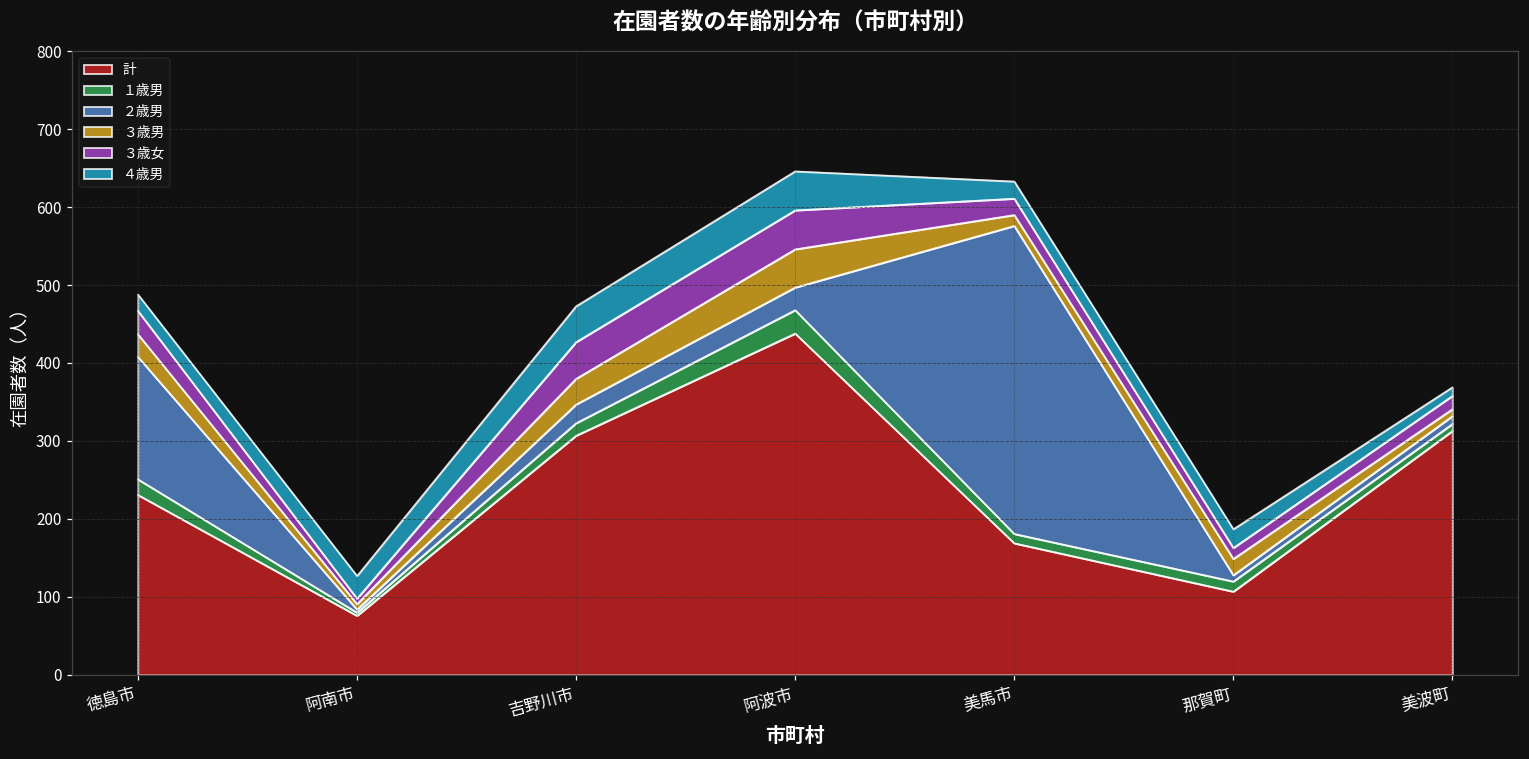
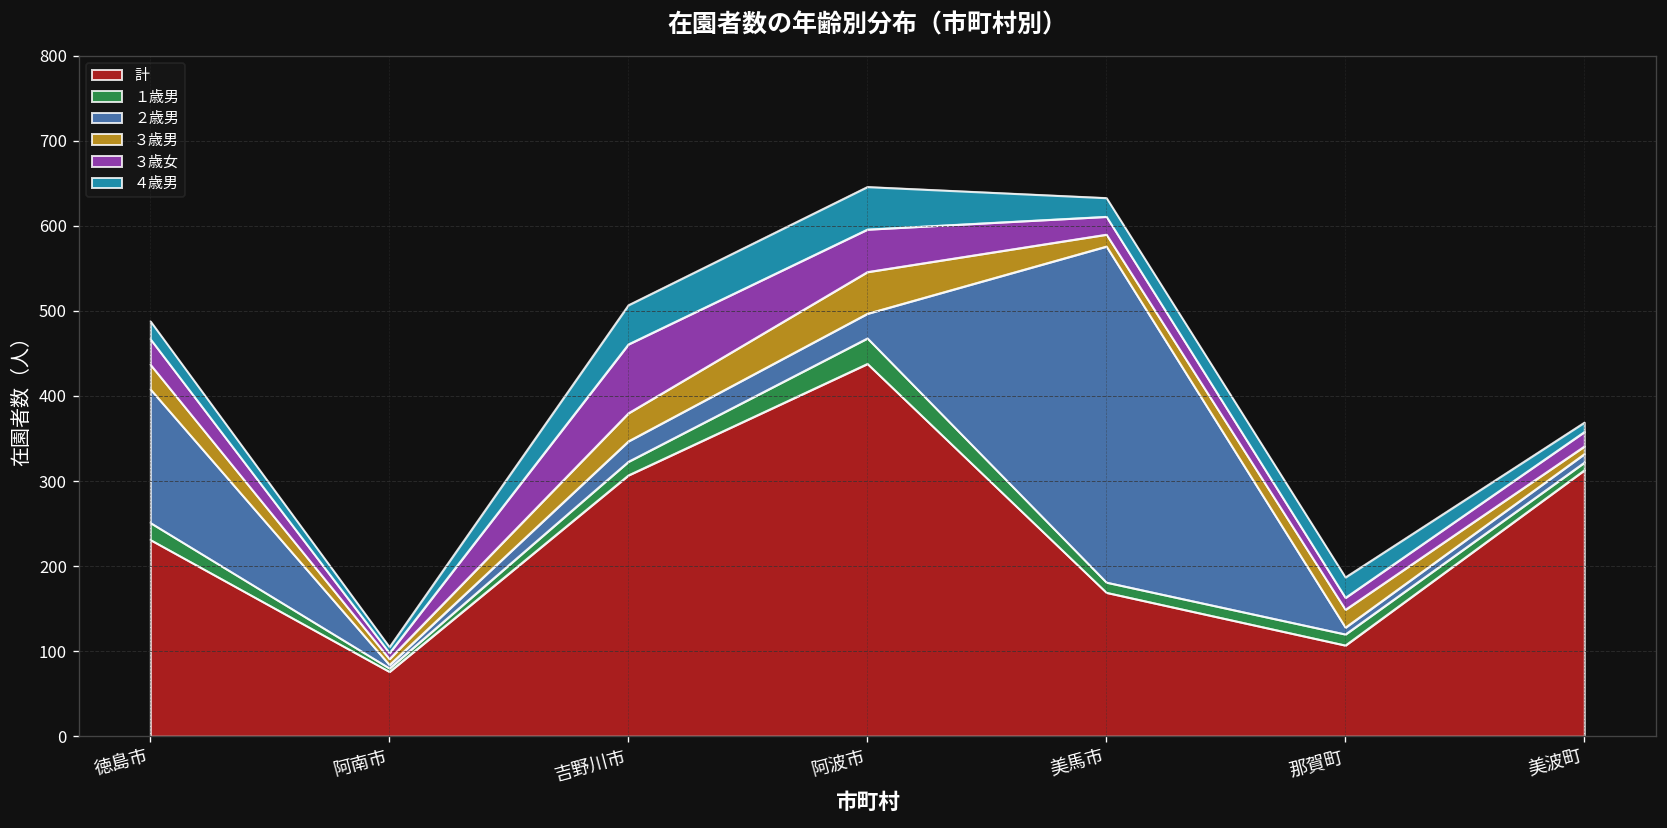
  {
    "計": {
      "徳島市": 230,
      "阿南市": 80,
      "吉野川市": 310,
      "阿波市": 440,
      "美馬市": 170,
      "那賀町": 110,
      "美波町": 310
    },
    "１歳男": {
      "徳島市": 20,
      "阿南市": 0,
      "吉野川市": 20,
      "阿波市": 30,
      "美馬市": 10,
      "那賀町": 10,
      "美波町": 10
    },
    "２歳男": {
      "徳島市": 160,
      "阿南市": 0,
      "吉野川市": 20,
      "阿波市": 30,
      "美馬市": 400,
      "那賀町": 10,
      "美波町": 10
    },
    "３歳男": {
      "徳島市": 30,
      "阿南市": 10,
      "吉野川市": 30,
      "阿波市": 50,
      "美馬市": 10,
      "那賀町": 20,
      "美波町": 10
    },
    "３歳女": {
      "徳島市": 30,
      "阿南市": 10,
-     "吉野川市": 50,
+     "吉野川市": 80,
      "阿波市": 50,
      "美馬市": 20,
      "那賀町": 10,
      "美波町": 20
    },
    "４歳男": {
      "徳島市": 20,
-     "阿南市": 30,
+     "阿南市": 10,
      "吉野川市": 50,
      "阿波市": 50,
      "美馬市": 20,
      "那賀町": 20,
      "美波町": 10
    }
  }
